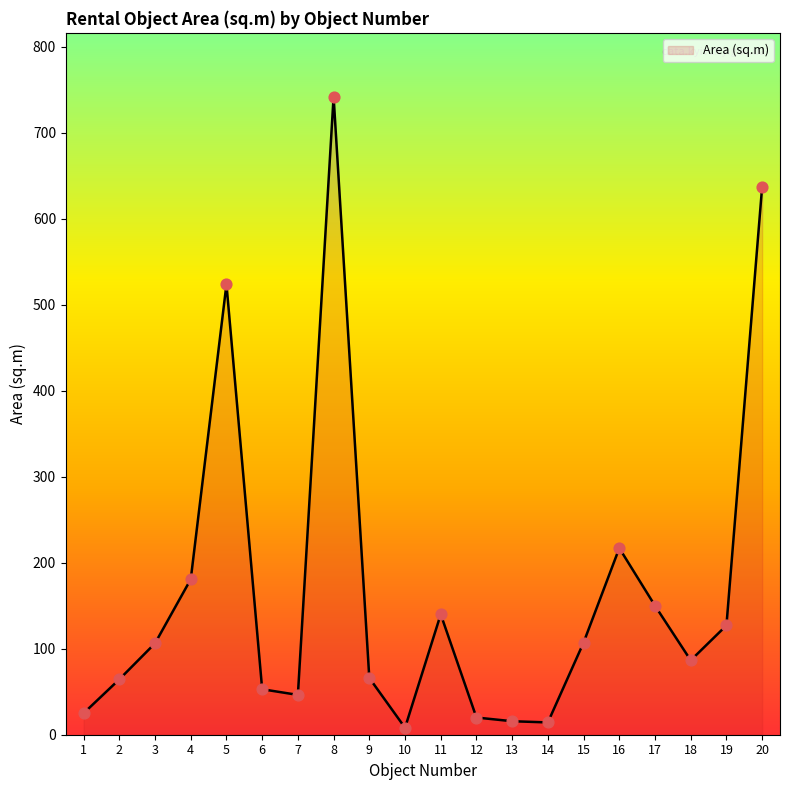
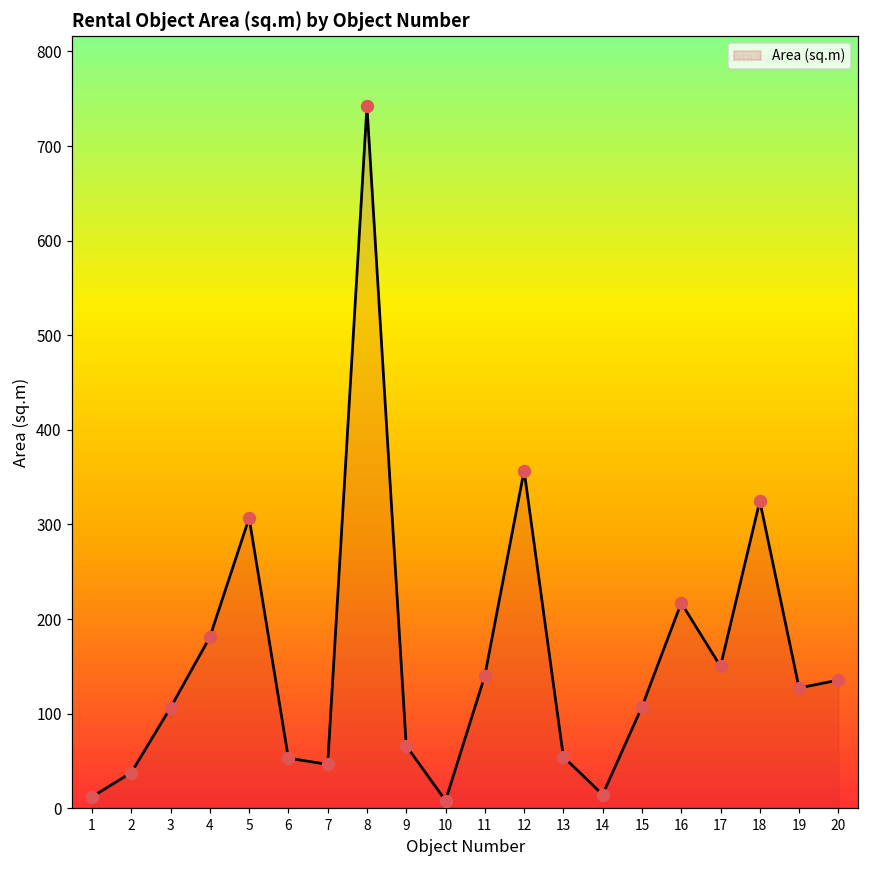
  {
-   "1": 30,
-   "2": 60,
+   "1": 10,
+   "2": 40,
    "3": 110,
    "4": 180,
-   "5": 520,
+   "5": 310,
    "6": 50,
    "7": 50,
    "8": 740,
    "9": 70,
    "10": 10,
    "11": 140,
-   "12": 20,
-   "13": 20,
+   "12": 360,
+   "13": 50,
    "14": 10,
    "15": 110,
    "16": 220,
    "17": 150,
-   "18": 90,
+   "18": 320,
    "19": 130,
-   "20": 640
+   "20": 140
  }
